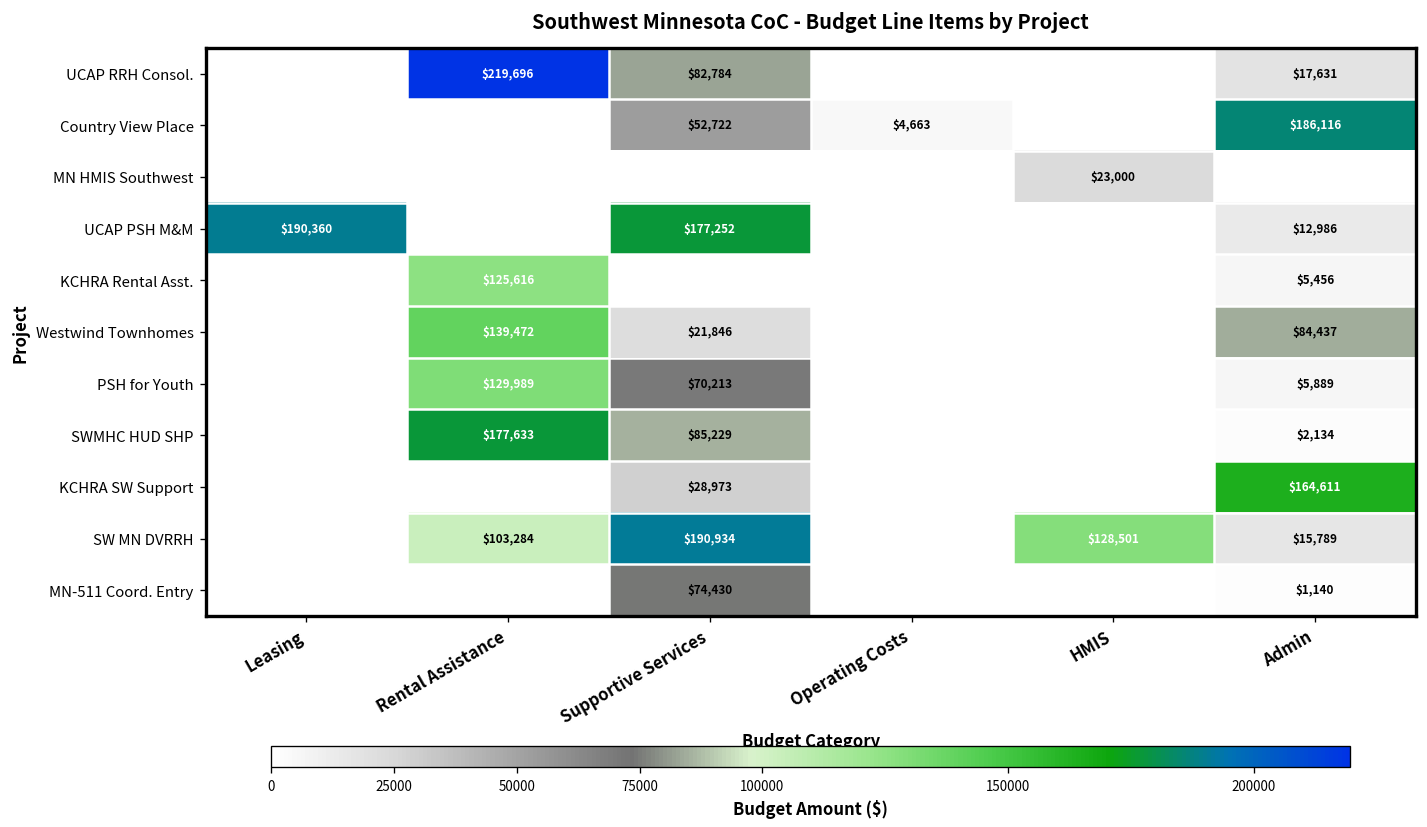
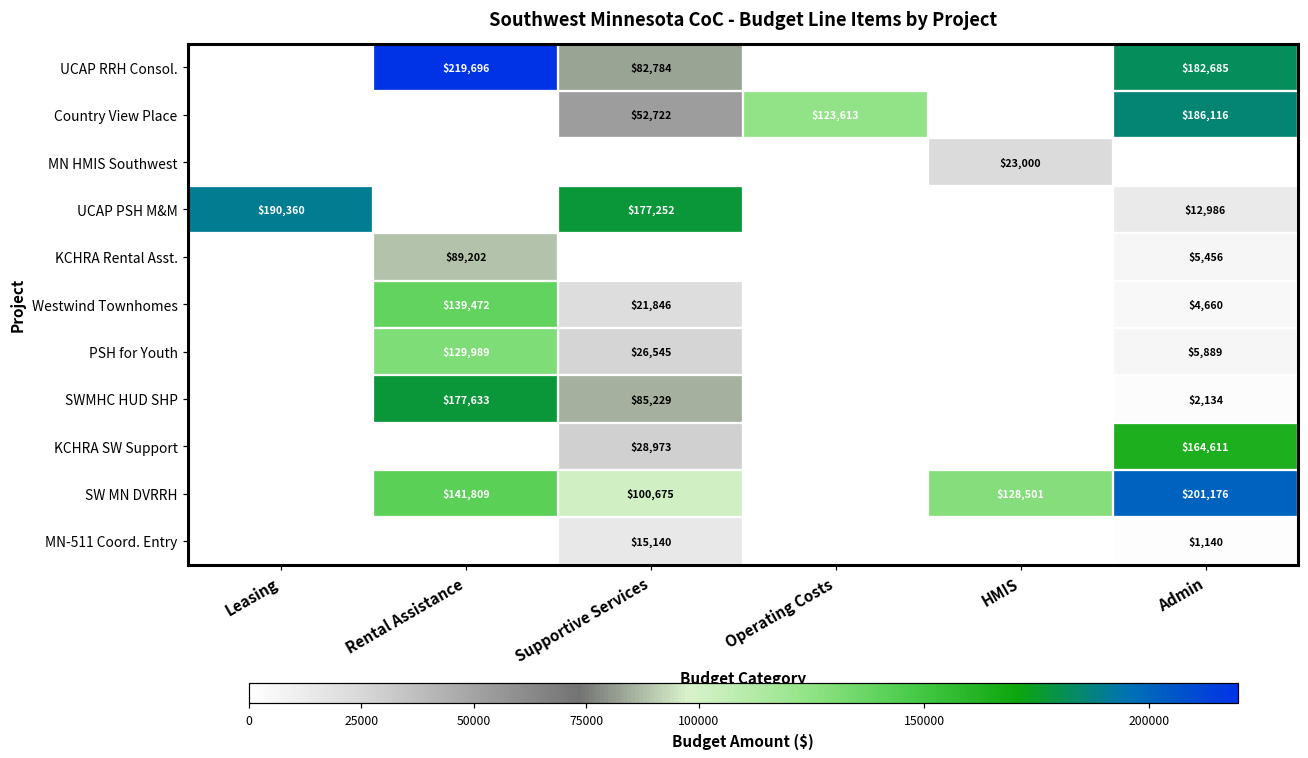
  {
    "UCAP RRH Consol.": {
      "Rental Assistance": "$219,696",
      "Supportive Services": "$82,784",
-     "Admin": "$17,631"
+     "Admin": "$182,685"
    },
    "Country View Place": {
      "Supportive Services": "$52,722",
-     "Operating Costs": "$4,663",
+     "Operating Costs": "$123,613",
      "Admin": "$186,116"
    },
    "MN HMIS Southwest": {
      "HMIS": "$23,000"
    },
    "UCAP PSH M&M": {
      "Leasing": "$190,360",
      "Supportive Services": "$177,252",
      "Admin": "$12,986"
    },
    "KCHRA Rental Asst.": {
-     "Rental Assistance": "$125,616",
+     "Rental Assistance": "$89,202",
      "Admin": "$5,456"
    },
    "Westwind Townhomes": {
      "Rental Assistance": "$139,472",
      "Supportive Services": "$21,846",
-     "Admin": "$84,437"
+     "Admin": "$4,660"
    },
    "PSH for Youth": {
      "Rental Assistance": "$129,989",
-     "Supportive Services": "$70,213",
+     "Supportive Services": "$26,545",
      "Admin": "$5,889"
    },
    "SWMHC HUD SHP": {
      "Rental Assistance": "$177,633",
      "Supportive Services": "$85,229",
      "Admin": "$2,134"
    },
    "KCHRA SW Support": {
      "Supportive Services": "$28,973",
      "Admin": "$164,611"
    },
    "SW MN DVRRH": {
-     "Rental Assistance": "$103,284",
-     "Supportive Services": "$190,934",
+     "Rental Assistance": "$141,809",
+     "Supportive Services": "$100,675",
      "HMIS": "$128,501",
-     "Admin": "$15,789"
+     "Admin": "$201,176"
    },
    "MN-511 Coord. Entry": {
-     "Supportive Services": "$74,430",
+     "Supportive Services": "$15,140",
      "Admin": "$1,140"
    }
  }
